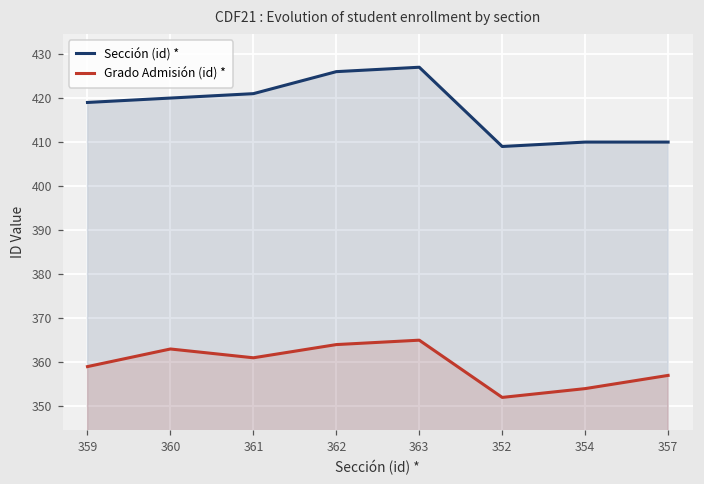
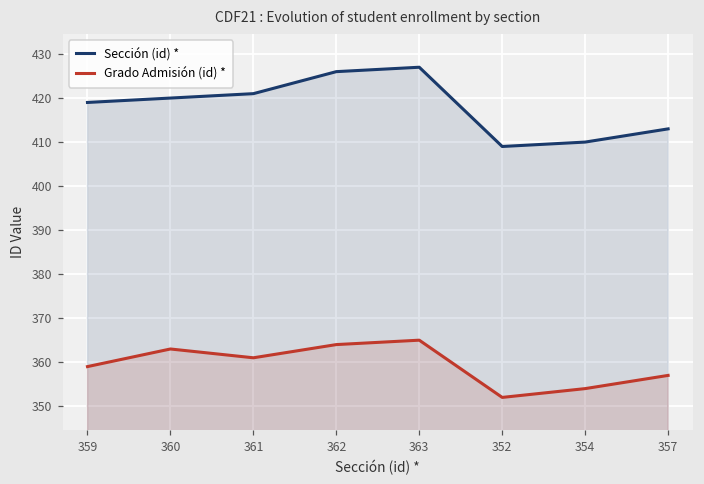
  {
    "Sección (id) *": {
      "359": 419,
      "360": 420,
      "361": 421,
      "362": 426,
      "363": 427,
      "352": 409,
      "354": 410,
-     "357": 410
+     "357": 413
    },
    "Grado Admisión (id) *": {
      "359": 359,
      "360": 363,
      "361": 361,
      "362": 364,
      "363": 365,
      "352": 352,
      "354": 354,
      "357": 357
    }
  }
